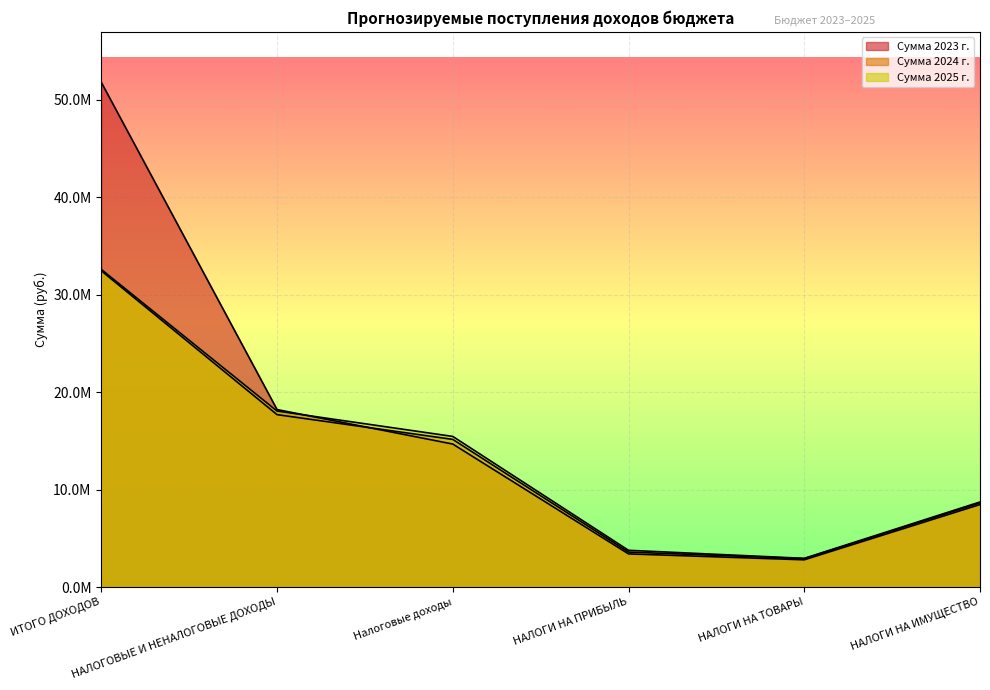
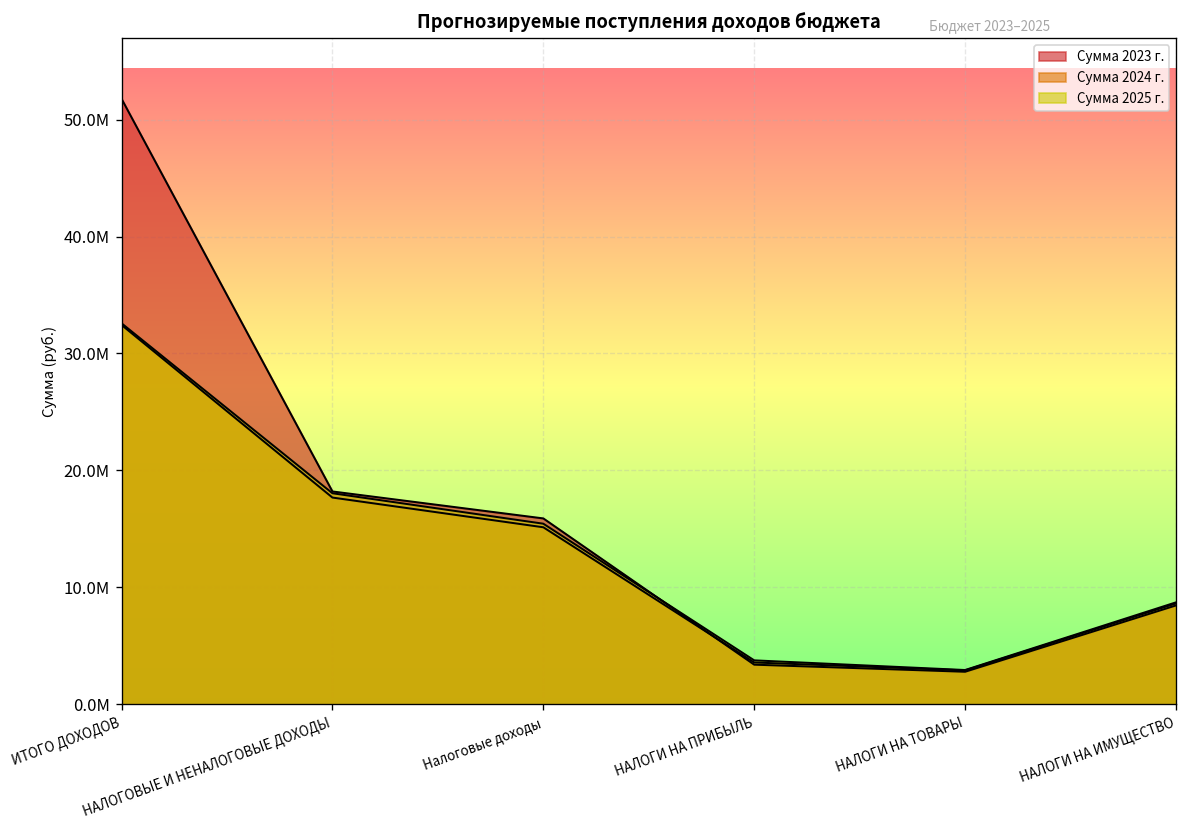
  {
    "Сумма 2023 г.": {
      "ИТОГО ДОХОДОВ": 52000000,
-     "Налоговые доходы": 15000000
+     "Налоговые доходы": 16000000
    },
    "Сумма 2024 г.": {
      "НАЛОГОВЫЕ И НЕНАЛОГОВЫЕ ДОХОДЫ": 18000000,
      "Налоговые доходы": 15000000
    },
    "Сумма 2025 г.": {
      "Налоговые доходы": 15000000
    }
  }
